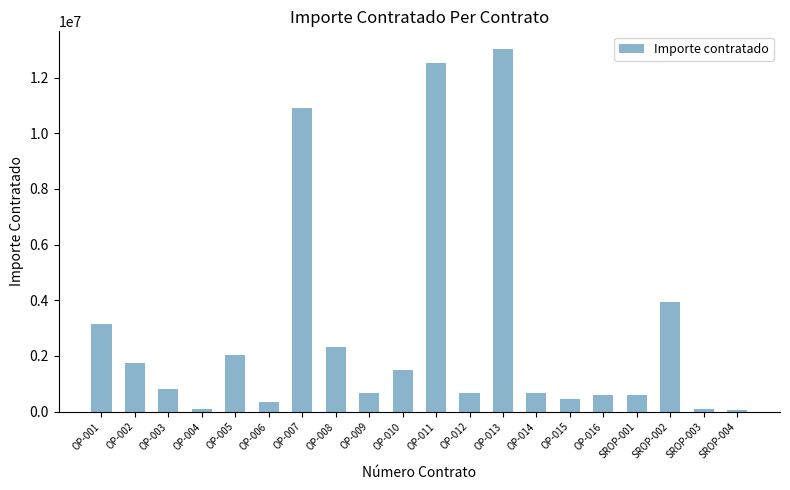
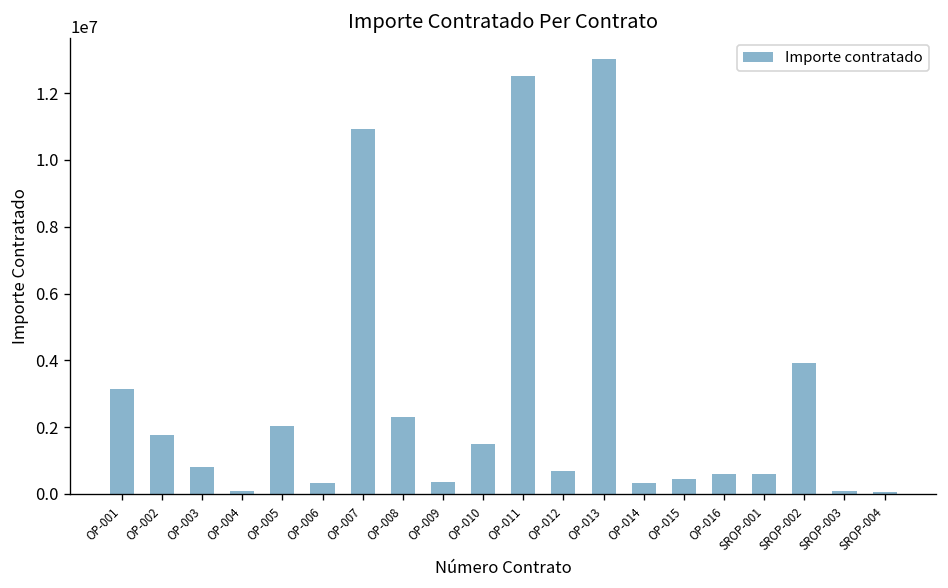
  {
    "OP-001": 3100000,
    "OP-002": 1800000,
    "OP-003": 800000,
    "OP-005": 2000000,
    "OP-006": 300000,
    "OP-007": 10900000,
    "OP-008": 2300000,
-   "OP-009": 700000,
+   "OP-009": 400000,
    "OP-010": 1500000,
    "OP-011": 12500000,
    "OP-012": 700000,
    "OP-013": 13000000,
-   "OP-014": 700000,
+   "OP-014": 300000,
    "OP-015": 400000,
    "OP-016": 600000,
    "SROP-001": 600000,
    "SROP-002": 3900000,
    "SROP-003": 100000
  }
